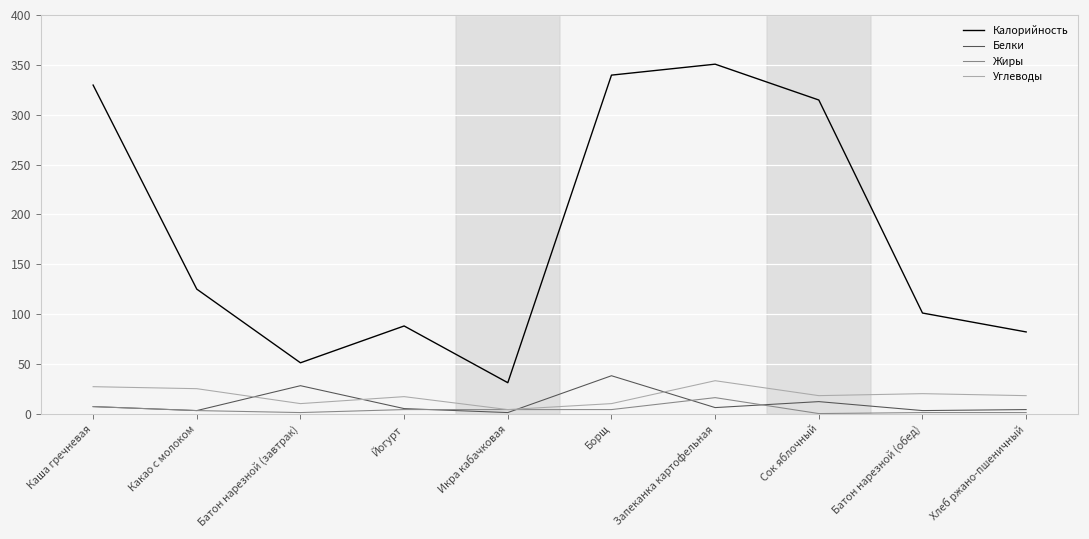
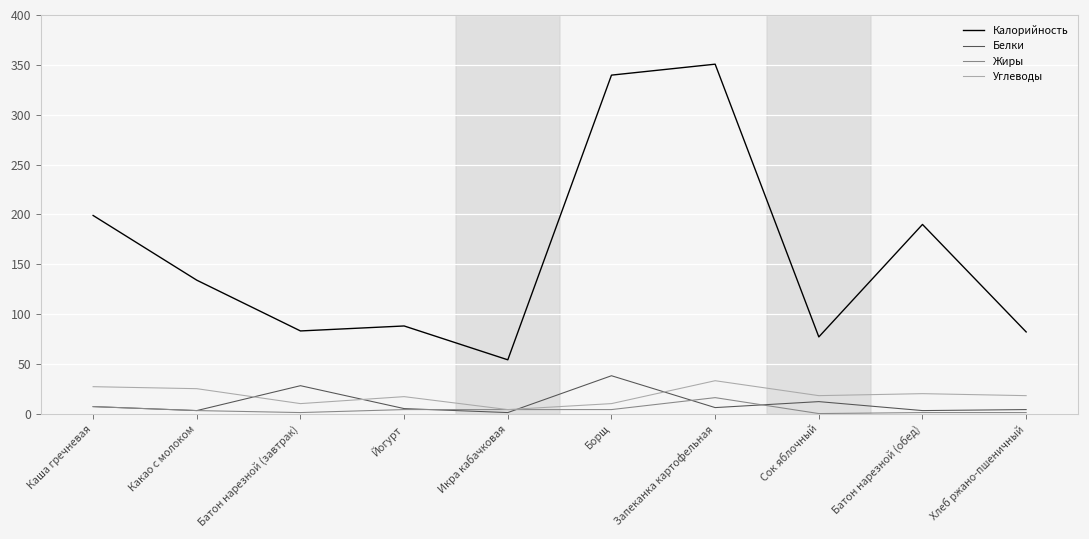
  {
    "Калорийность": {
-     "Каша гречневая": 330,
-     "Какао с молоком": 125,
-     "Батон нарезной (завтрак)": 50,
+     "Каша гречневая": 200,
+     "Какао с молоком": 134,
+     "Батон нарезной (завтрак)": 80,
      "Йогурт": 90,
-     "Икра кабачковая": 30,
+     "Икра кабачковая": 50,
      "Борщ": 340,
      "Запеканка картофельная": 350,
-     "Сок яблочный": 320,
-     "Батон нарезной (обед)": 100,
+     "Сок яблочный": 80,
+     "Батон нарезной (обед)": 190,
      "Хлеб ржано-пшеничный": 80
    },
    "Белки": {
      "Батон нарезной (завтрак)": 30,
      "Икра кабачковая": 0,
      "Борщ": 40,
      "Запеканка картофельная": 10,
      "Сок яблочный": 10,
      "Хлеб ржано-пшеничный": 0
    }
  }
